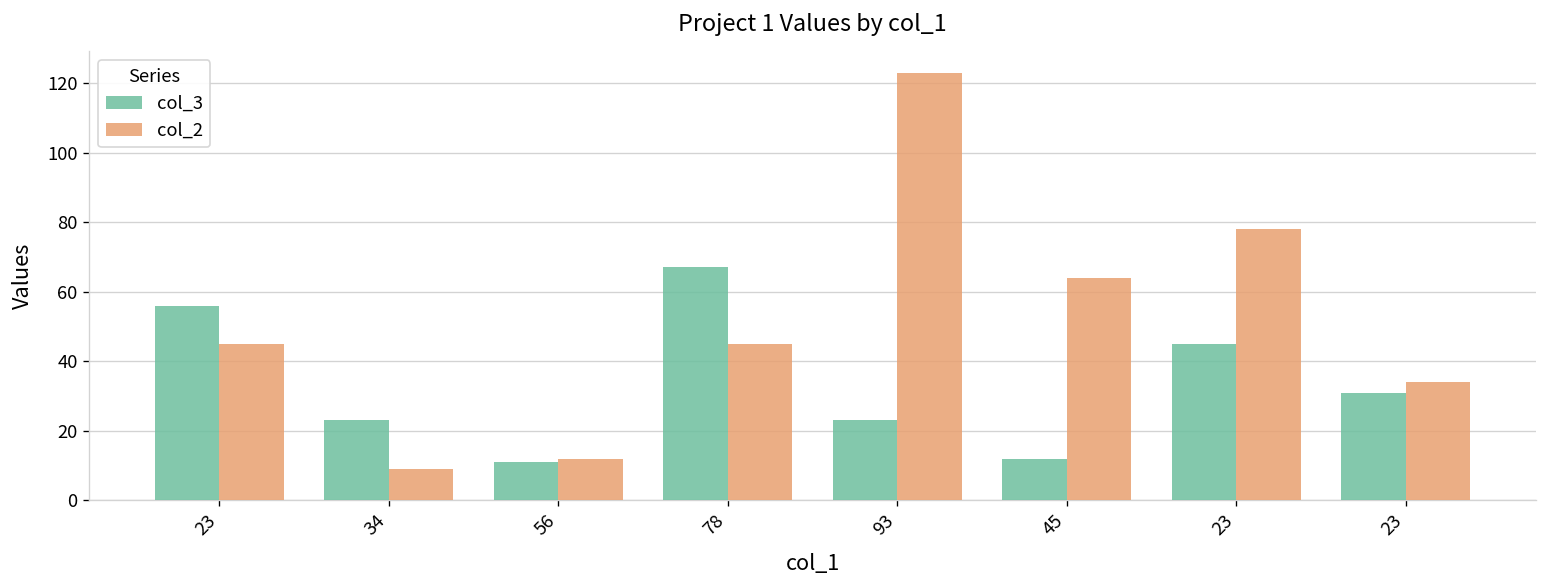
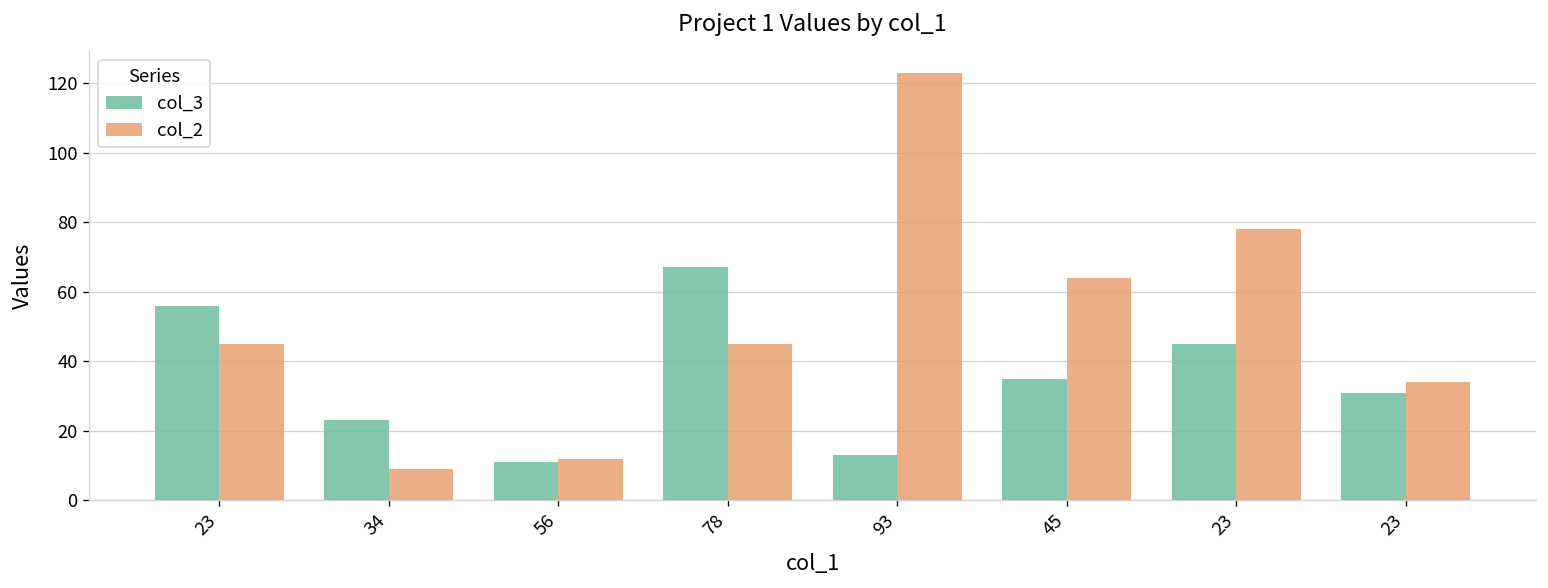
  {
    "col_3": {
      "34": 23,
      "56": 11,
      "78": 67,
-     "93": 23,
-     "45": 12
+     "93": 13,
+     "45": 35
    },
    "col_2": {
      "34": 9,
      "56": 12,
      "78": 45,
      "93": 123,
      "45": 64
    }
  }
